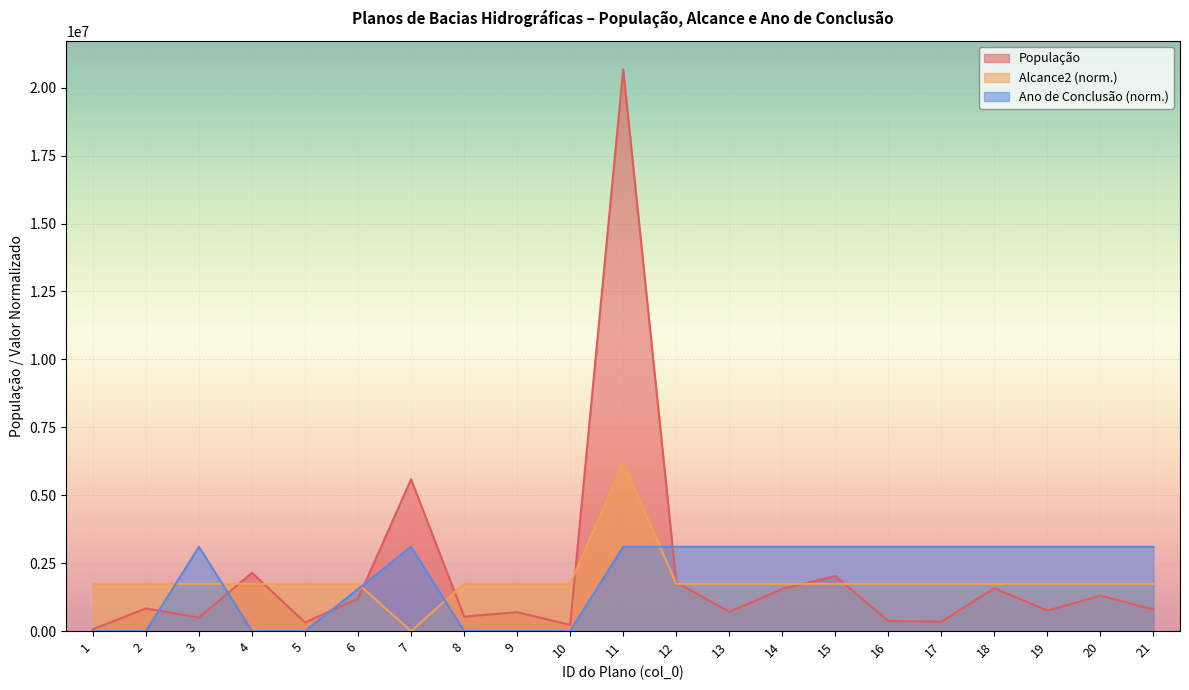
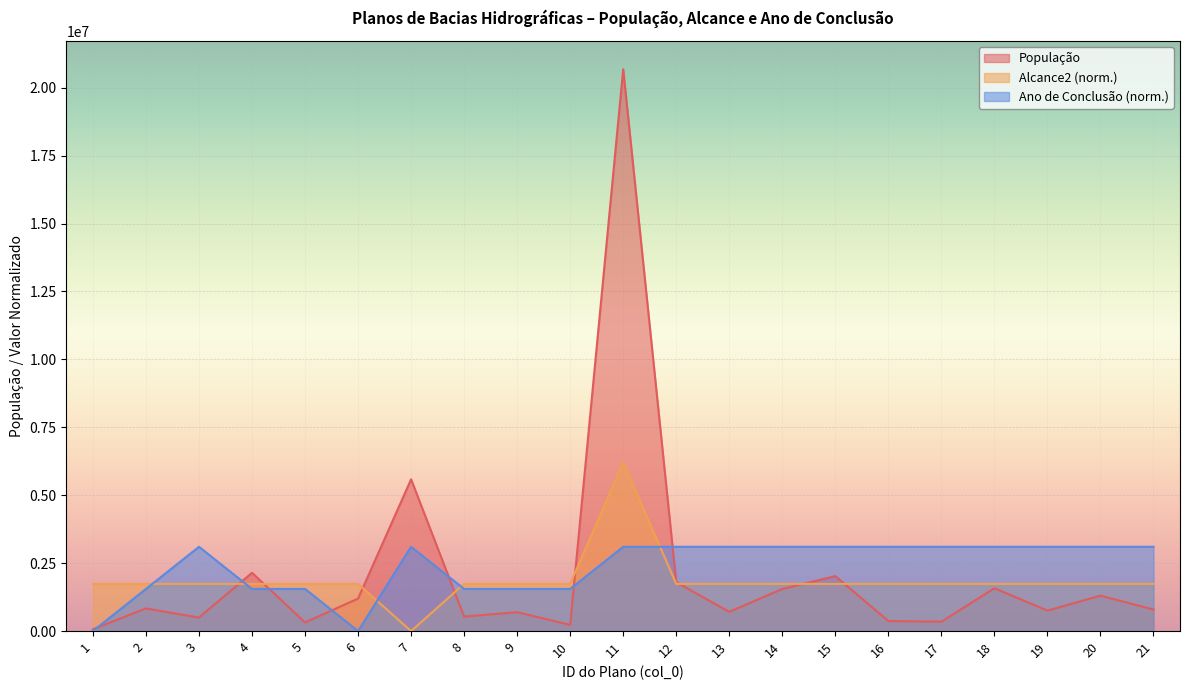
  {
    "Ano de Conclusão (norm.)": {
-     "2": 0,
+     "2": 1600000,
      "3": 3100000,
-     "4": 0,
-     "5": 0,
-     "6": 1600000,
+     "4": 1600000,
+     "5": 1600000,
+     "6": 0,
      "7": 3100000,
-     "8": 0,
-     "9": 0,
-     "10": 0,
+     "8": 1600000,
+     "9": 1600000,
+     "10": 1600000,
      "11": 3100000,
      "12": 3100000,
      "13": 3100000,
      "14": 3100000,
      "15": 3100000,
      "16": 3100000,
      "17": 3100000,
      "18": 3100000,
      "19": 3100000,
      "20": 3100000,
      "21": 3100000
    }
  }
